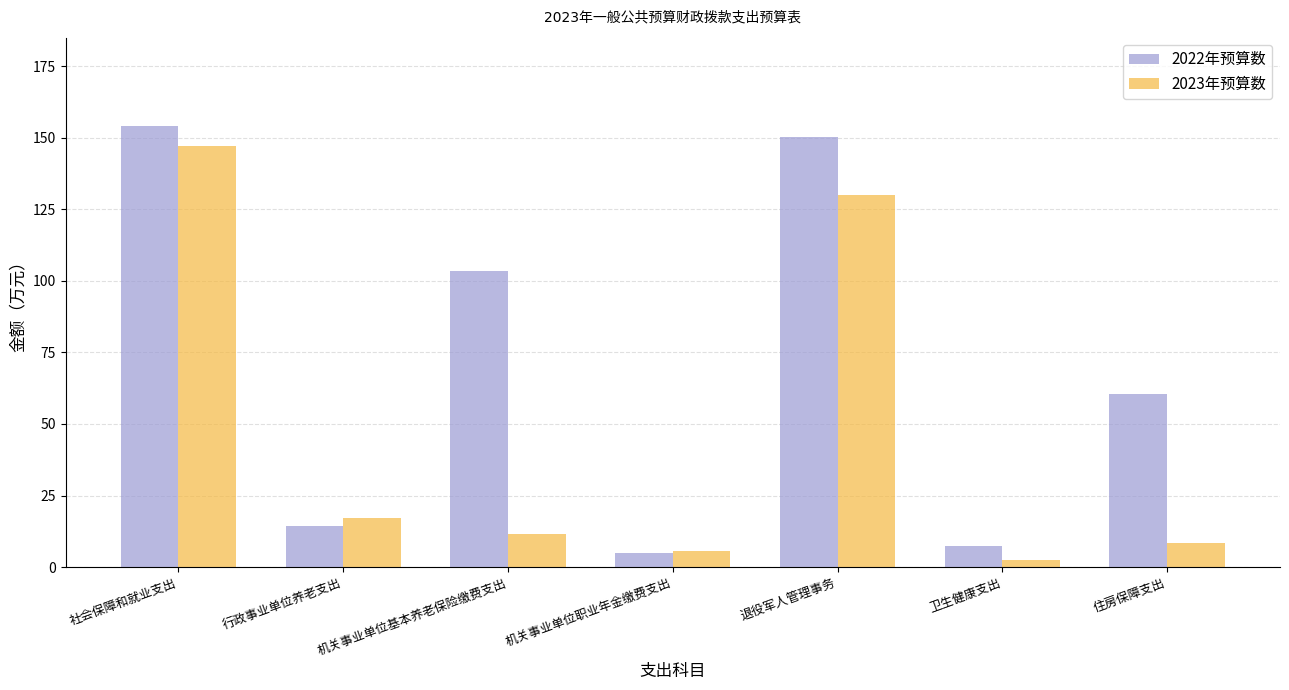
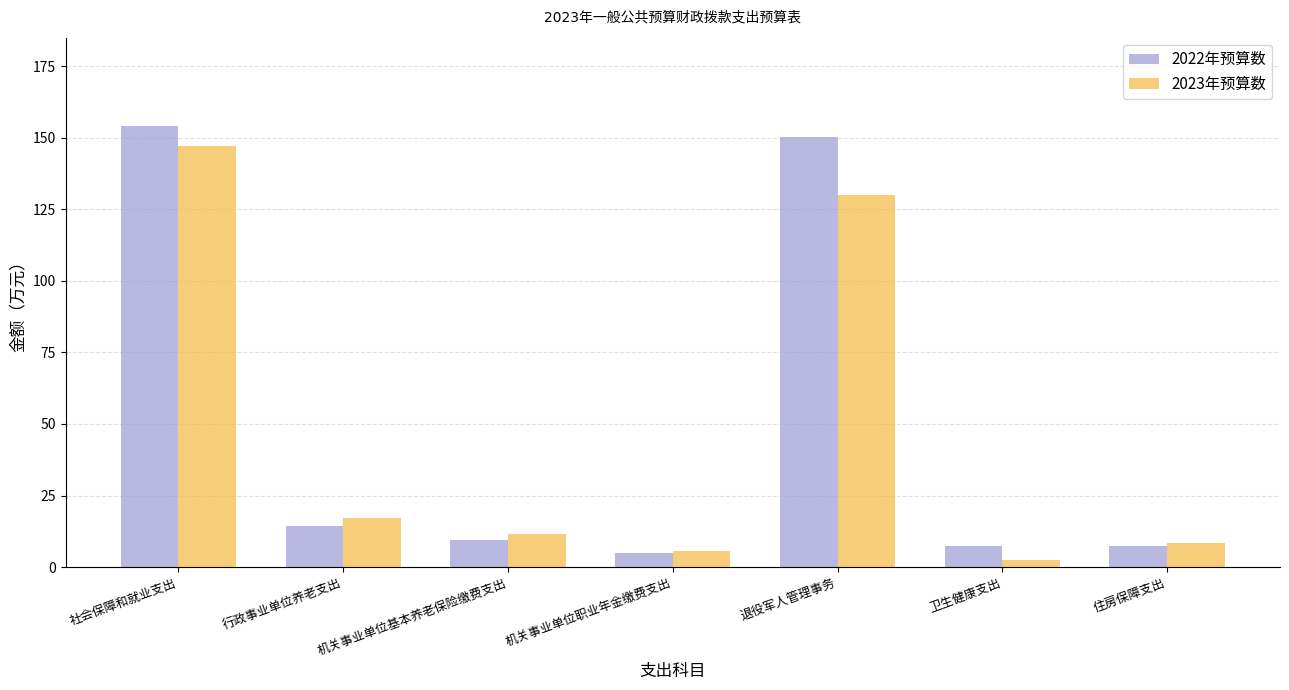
  {
    "2022年预算数": {
      "社会保障和就业支出": 154,
      "行政事业单位养老支出": 14,
-     "机关事业单位基本养老保险缴费支出": 104,
+     "机关事业单位基本养老保险缴费支出": 10,
      "机关事业单位职业年金缴费支出": 5,
      "退役军人管理事务": 150,
      "卫生健康支出": 7,
-     "住房保障支出": 60
+     "住房保障支出": 7
    },
    "2023年预算数": {
      "社会保障和就业支出": 147,
      "行政事业单位养老支出": 17,
      "机关事业单位基本养老保险缴费支出": 11,
      "机关事业单位职业年金缴费支出": 6,
      "退役军人管理事务": 130,
      "卫生健康支出": 2,
      "住房保障支出": 9
    }
  }
